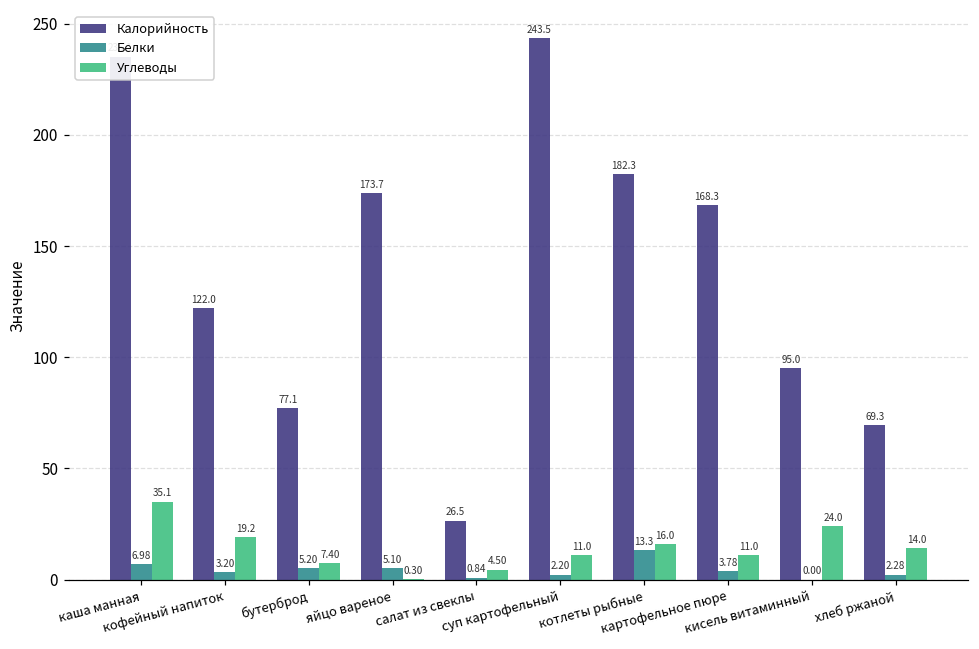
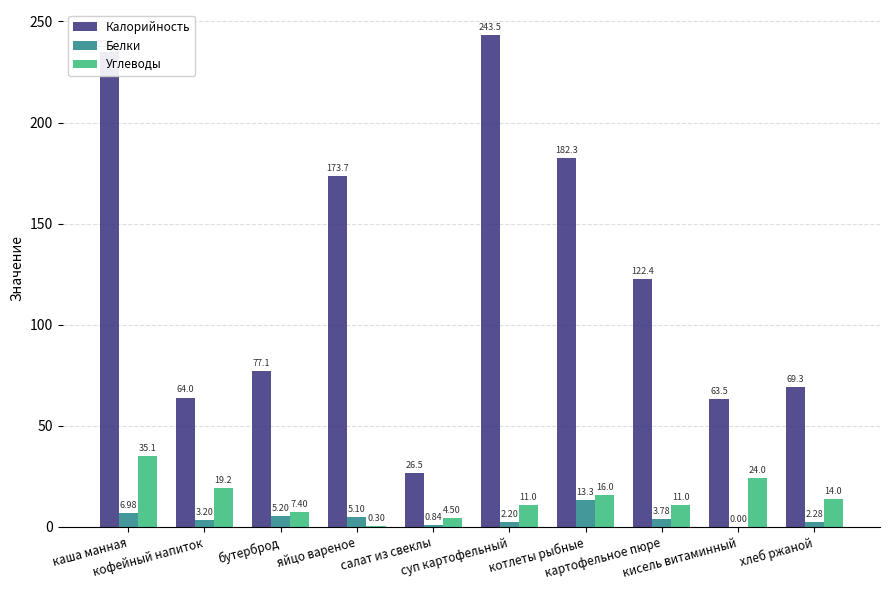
  {
    "Калорийность": {
-     "кофейный напиток": 122.0,
+     "кофейный напиток": 64.0,
      "бутерброд": 77.1,
      "яйцо вареное": 173.7,
      "салат из свеклы": 26.5,
      "суп картофельный": 243.5,
      "котлеты рыбные": 182.3,
-     "картофельное пюре": 168.3,
-     "кисель витаминный": 95.0,
+     "картофельное пюре": 122.4,
+     "кисель витаминный": 63.5,
      "хлеб ржаной": 69.3
    }
  }
